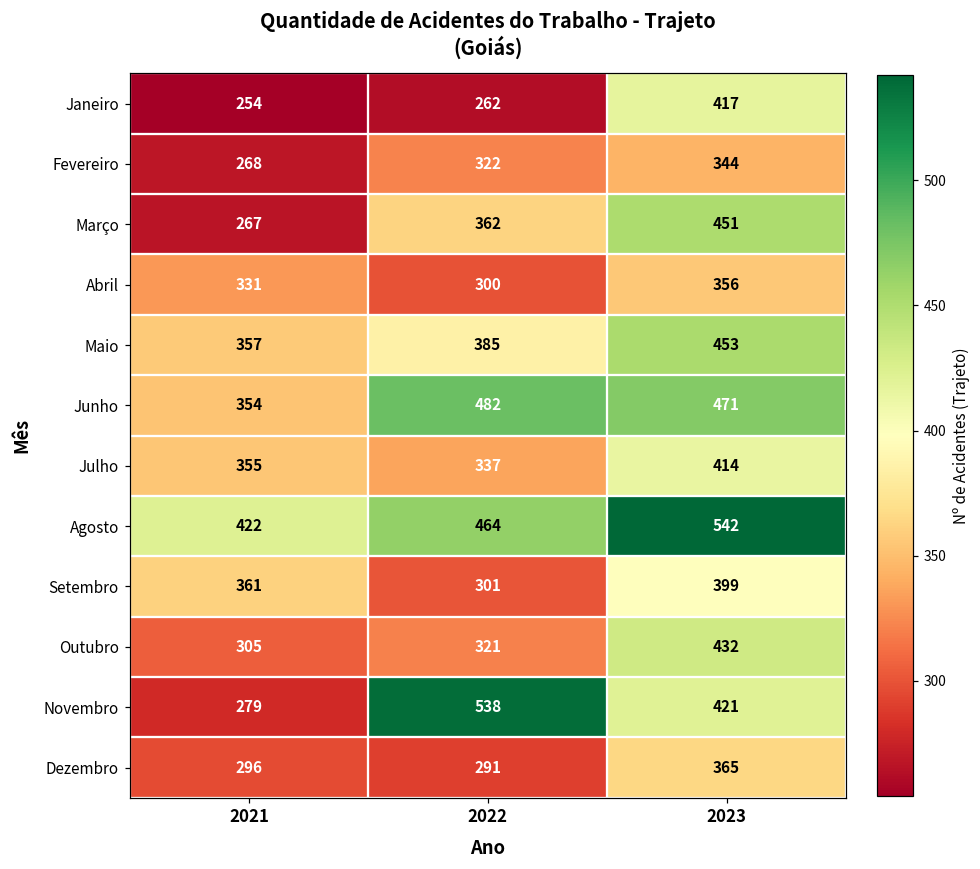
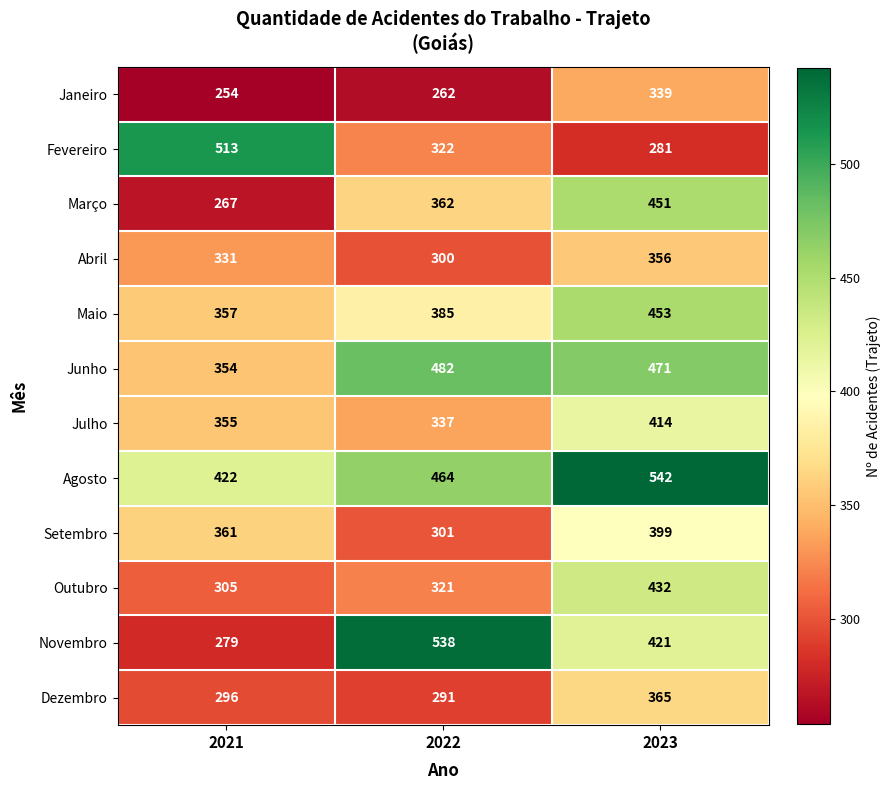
  {
    "Janeiro": {
      "2021": 254,
      "2022": 262,
-     "2023": 417
+     "2023": 339
    },
    "Fevereiro": {
-     "2021": 268,
+     "2021": 513,
      "2022": 322,
-     "2023": 344
+     "2023": 281
    },
    "Março": {
      "2021": 267,
      "2022": 362,
      "2023": 451
    },
    "Abril": {
      "2021": 331,
      "2022": 300,
      "2023": 356
    },
    "Maio": {
      "2021": 357,
      "2022": 385,
      "2023": 453
    },
    "Junho": {
      "2021": 354,
      "2022": 482,
      "2023": 471
    },
    "Julho": {
      "2021": 355,
      "2022": 337,
      "2023": 414
    },
    "Agosto": {
      "2021": 422,
      "2022": 464,
      "2023": 542
    },
    "Setembro": {
      "2021": 361,
      "2022": 301,
      "2023": 399
    },
    "Outubro": {
      "2021": 305,
      "2022": 321,
      "2023": 432
    },
    "Novembro": {
      "2021": 279,
      "2022": 538,
      "2023": 421
    },
    "Dezembro": {
      "2021": 296,
      "2022": 291,
      "2023": 365
    }
  }
